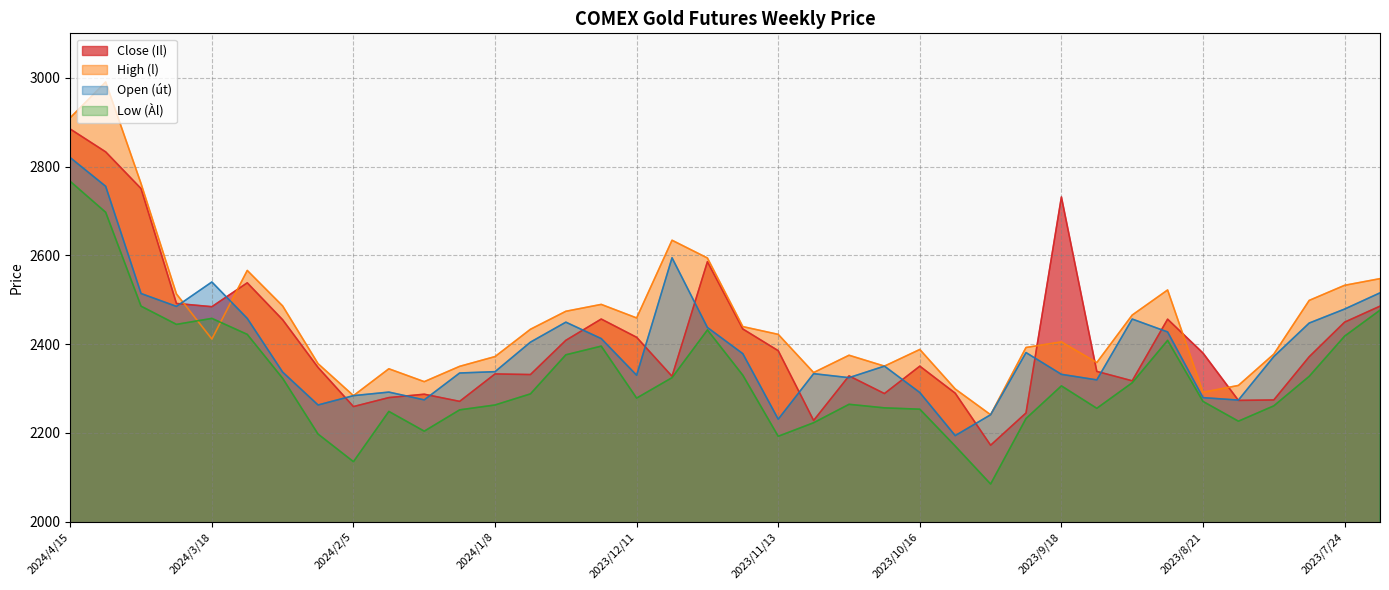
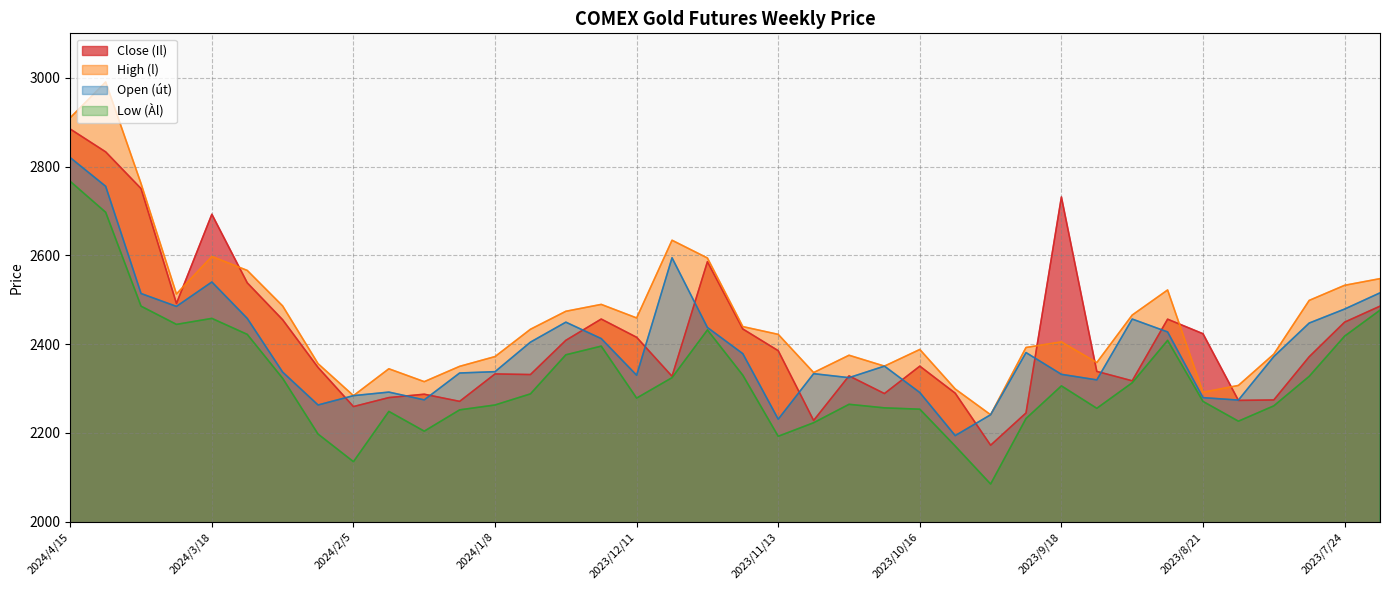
  {
    "Close (Il)": {
      "2024/4/15": 2880,
-     "2024/3/18": 2480,
+     "2024/3/18": 2690,
      "2024/2/5": 2260,
      "2023/12/11": 2420,
      "2023/11/13": 2390,
      "2023/10/16": 2350,
      "2023/9/18": 2730,
-     "2023/8/21": 2380,
+     "2023/8/21": 2420,
      "2023/7/24": 2450
    },
    "High (l)": {
      "2024/4/15": 2910,
-     "2024/3/18": 2410,
+     "2024/3/18": 2600,
      "2024/1/8": 2370,
      "2023/12/11": 2460,
      "2023/11/13": 2420,
      "2023/10/16": 2390,
      "2023/9/18": 2410,
      "2023/8/21": 2290,
      "2023/7/24": 2530
    },
    "Open (út)": {
      "2024/4/15": 2820,
      "2024/3/18": 2540,
      "2023/12/11": 2330,
      "2023/11/13": 2230,
      "2023/10/16": 2290,
      "2023/9/18": 2330,
      "2023/8/21": 2280,
      "2023/7/24": 2480
    },
    "Low (Àl)": {
      "2024/4/15": 2770,
      "2024/3/18": 2460,
      "2024/2/5": 2140,
      "2024/1/8": 2260,
      "2023/12/11": 2280,
      "2023/11/13": 2190,
      "2023/10/16": 2250,
      "2023/9/18": 2310,
      "2023/8/21": 2270,
      "2023/7/24": 2420
    }
  }
